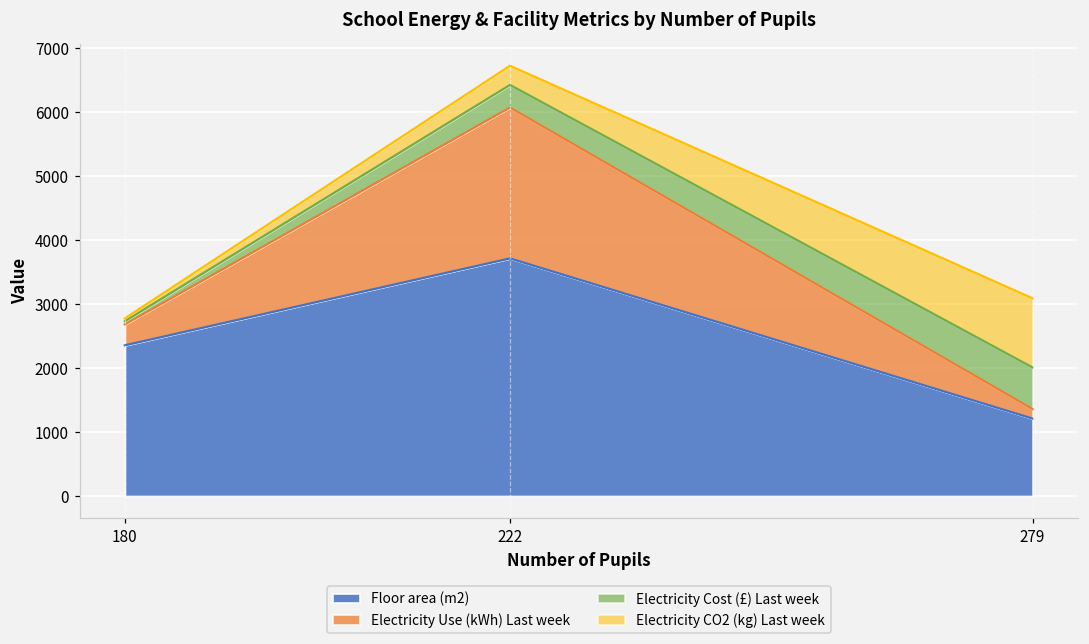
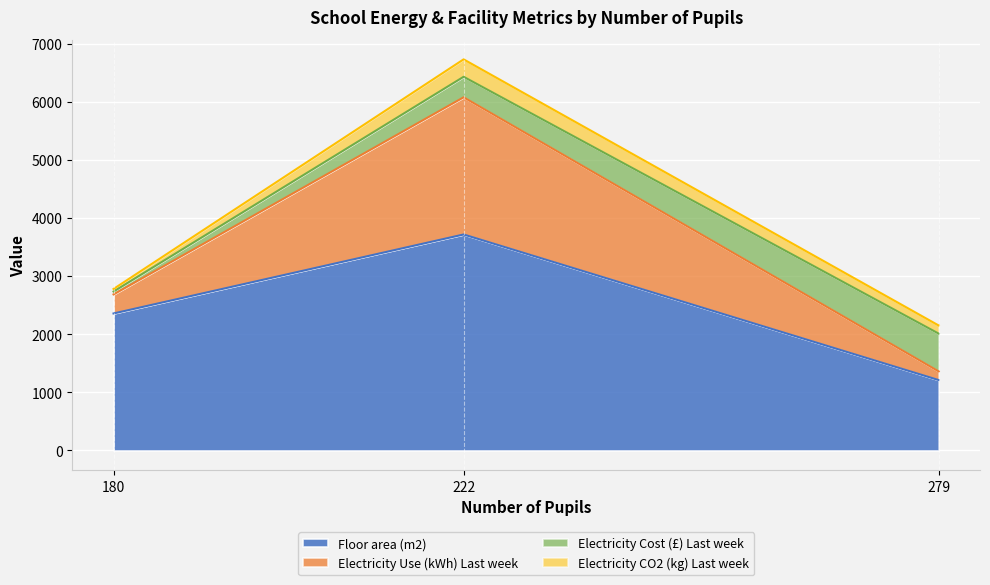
  {
    "Floor area (m2)": {
      "180": 2400,
      "222": 3700,
      "279": 1200
    },
    "Electricity Use (kWh) Last week": {
      "180": 300,
      "222": 2400,
      "279": 100
    },
    "Electricity Cost (£) Last week": {
      "180": 0,
      "222": 400,
      "279": 700
    },
    "Electricity CO2 (kg) Last week": {
      "180": 0,
      "222": 300,
-     "279": 1100
+     "279": 100
    }
  }
